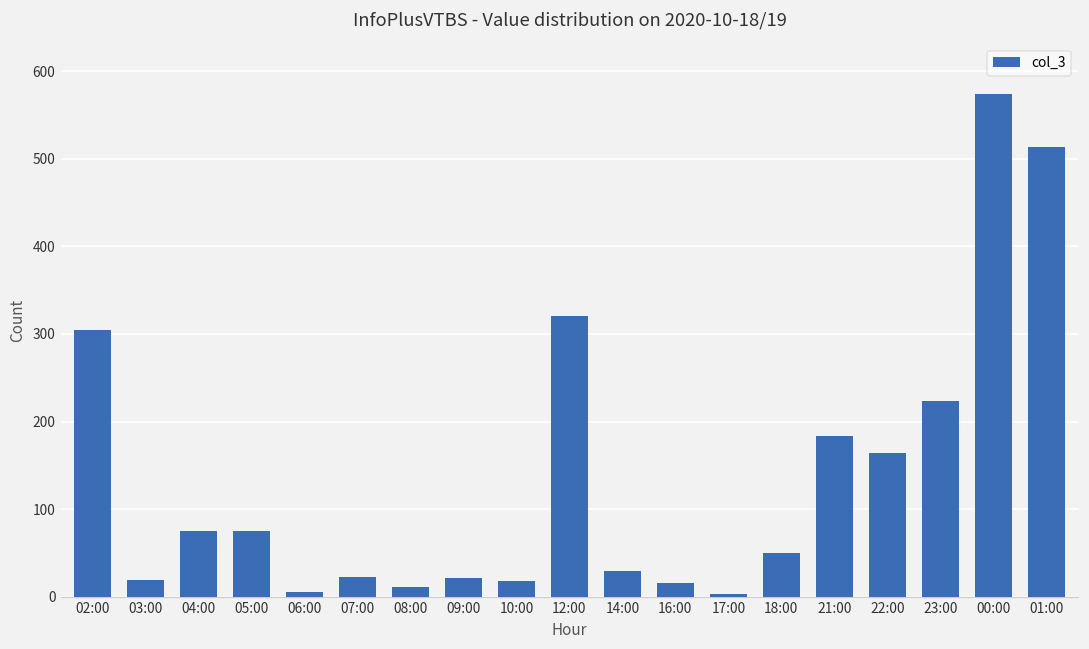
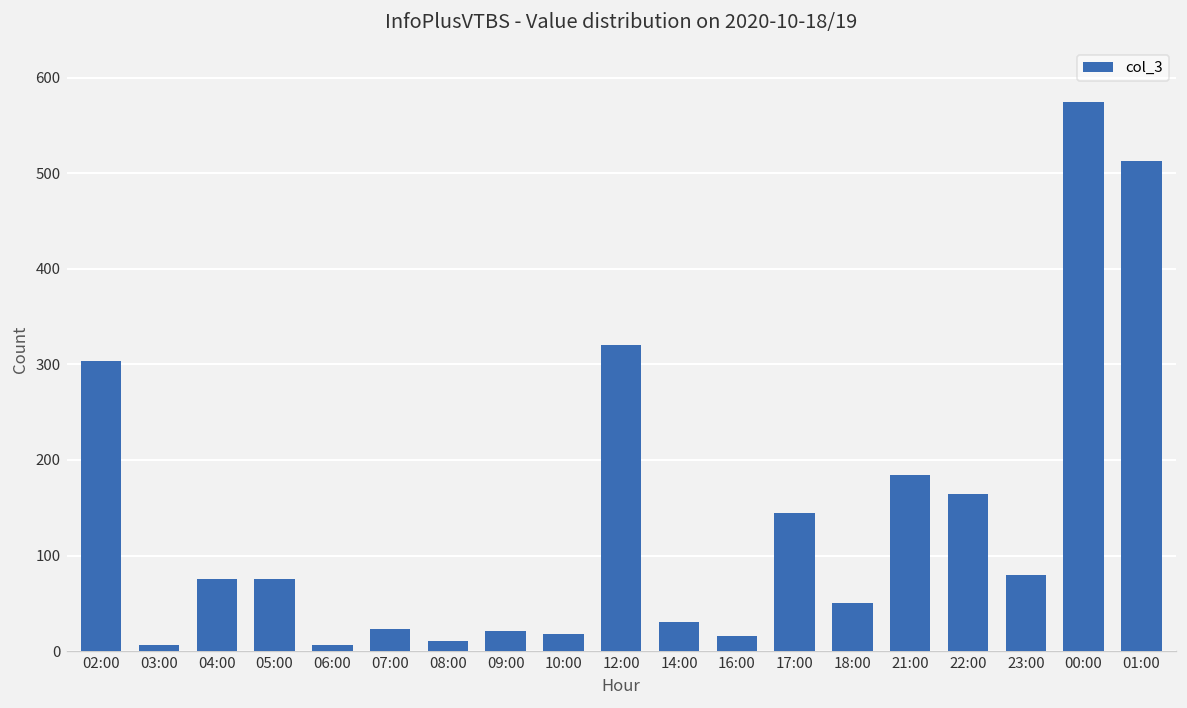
  {
    "02:00": 300,
-   "03:00": 20,
+   "03:00": 10,
    "04:00": 80,
    "05:00": 80,
    "06:00": 10,
    "07:00": 20,
    "08:00": 10,
    "09:00": 20,
    "10:00": 20,
    "12:00": 320,
    "14:00": 30,
    "16:00": 20,
-   "17:00": 0,
+   "17:00": 140,
    "18:00": 50,
    "21:00": 180,
    "22:00": 160,
-   "23:00": 220,
+   "23:00": 80,
    "00:00": 570,
    "01:00": 510
  }
